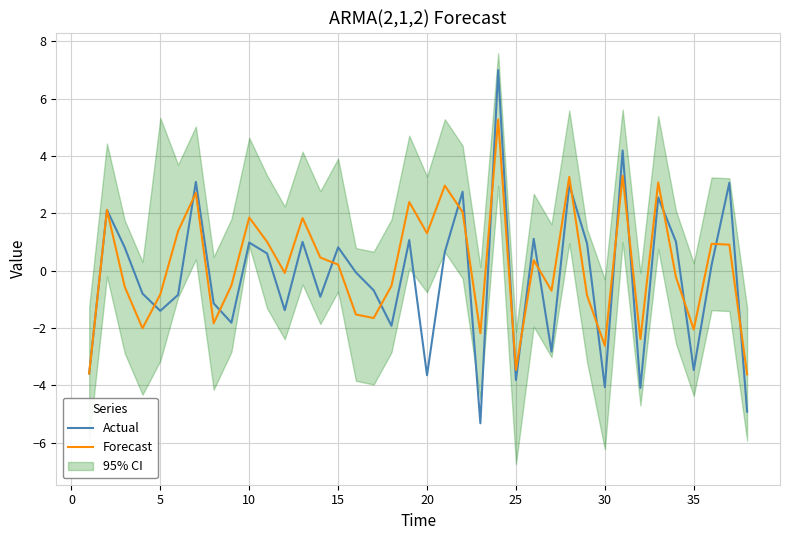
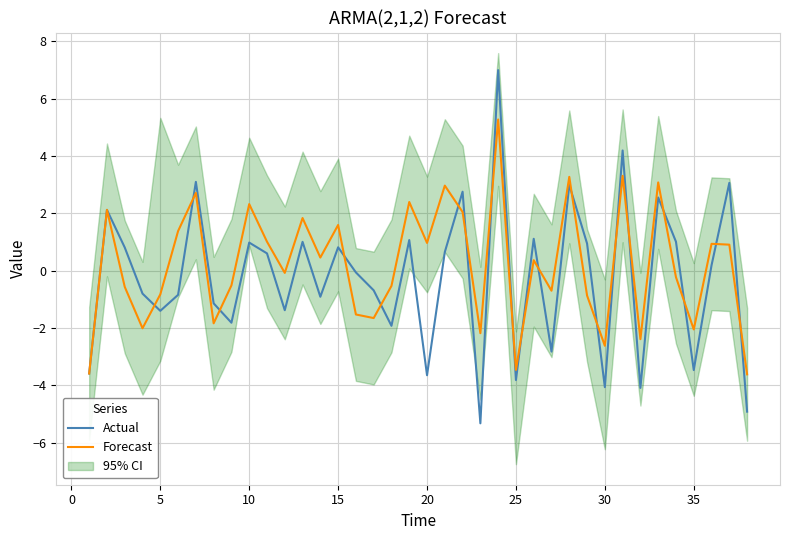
  {
    "Actual": {
      "5": -1.4,
      "10": 1.0,
      "15": 0.8,
      "20": -3.6,
      "25": -3.8,
      "30": -4.1,
      "35": -3.5
    },
    "Forecast": {
      "5": -0.8,
-     "10": 1.9,
-     "15": 0.2,
-     "20": 1.3,
+     "10": 2.3,
+     "15": 1.6,
+     "20": 1.0,
      "25": -3.5,
      "30": -2.6,
      "35": -2.1
    }
  }
